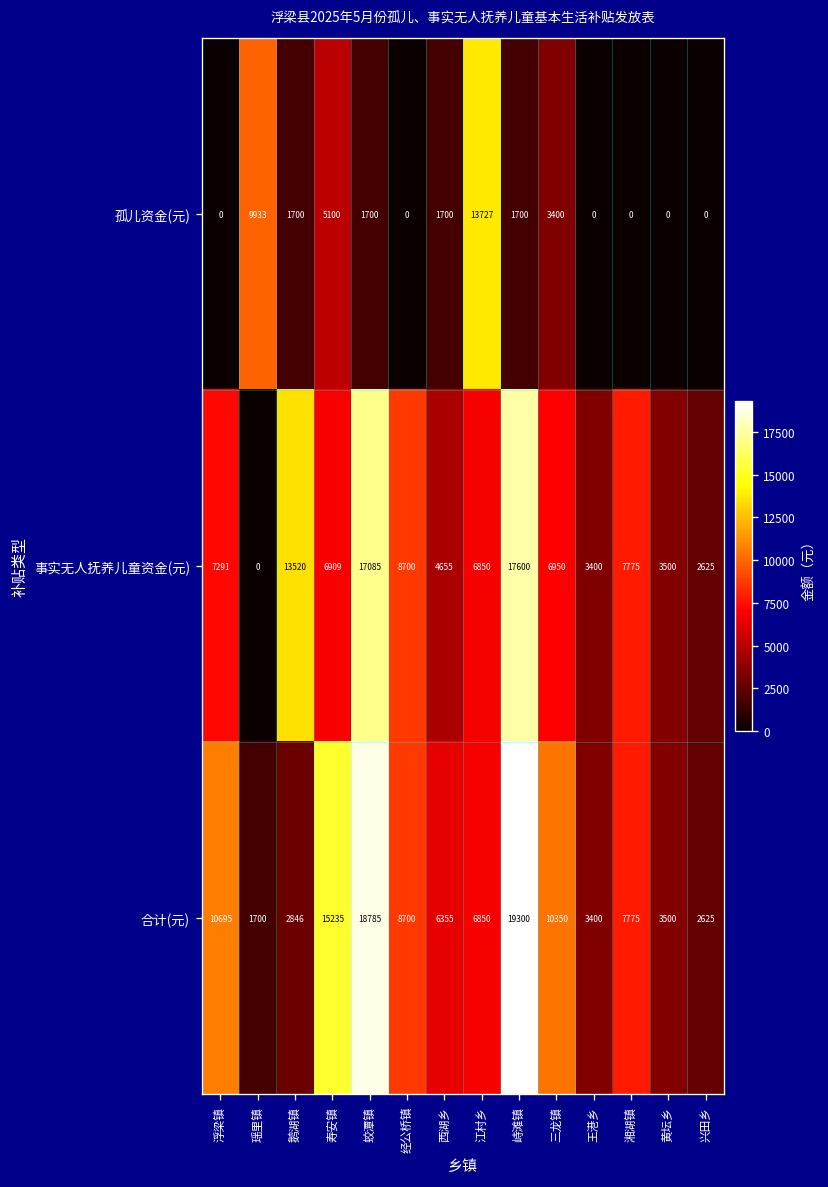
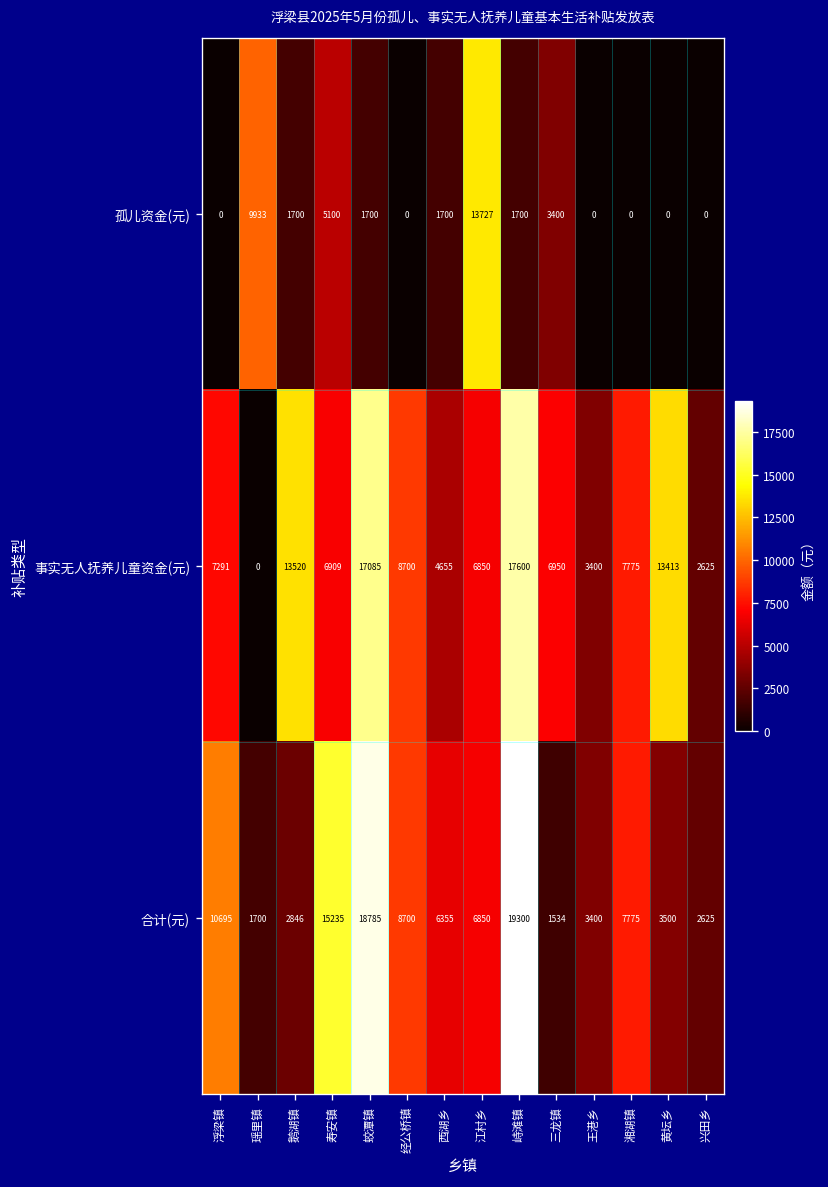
  {
    "孤儿资金(元)": {
      "浮梁镇": 0,
      "瑶里镇": 9933,
      "鹅湖镇": 1700,
      "寿安镇": 5100,
      "蛟潭镇": 1700,
      "经公桥镇": 0,
      "西湖乡": 1700,
      "江村乡": 13727,
      "峙滩镇": 1700,
      "三龙镇": 3400,
      "王港乡": 0,
      "湘湖镇": 0,
      "黄坛乡": 0,
      "兴田乡": 0
    },
    "事实无人抚养儿童资金(元)": {
      "浮梁镇": 7291,
      "瑶里镇": 0,
      "鹅湖镇": 13520,
      "寿安镇": 6909,
      "蛟潭镇": 17085,
      "经公桥镇": 8700,
      "西湖乡": 4655,
      "江村乡": 6850,
      "峙滩镇": 17600,
      "三龙镇": 6950,
      "王港乡": 3400,
      "湘湖镇": 7775,
-     "黄坛乡": 3500,
+     "黄坛乡": 13413,
      "兴田乡": 2625
    },
    "合计(元)": {
      "浮梁镇": 10695,
      "瑶里镇": 1700,
      "鹅湖镇": 2846,
      "寿安镇": 15235,
      "蛟潭镇": 18785,
      "经公桥镇": 8700,
      "西湖乡": 6355,
      "江村乡": 6850,
      "峙滩镇": 19300,
-     "三龙镇": 10350,
+     "三龙镇": 1534,
      "王港乡": 3400,
      "湘湖镇": 7775,
      "黄坛乡": 3500,
      "兴田乡": 2625
    }
  }
